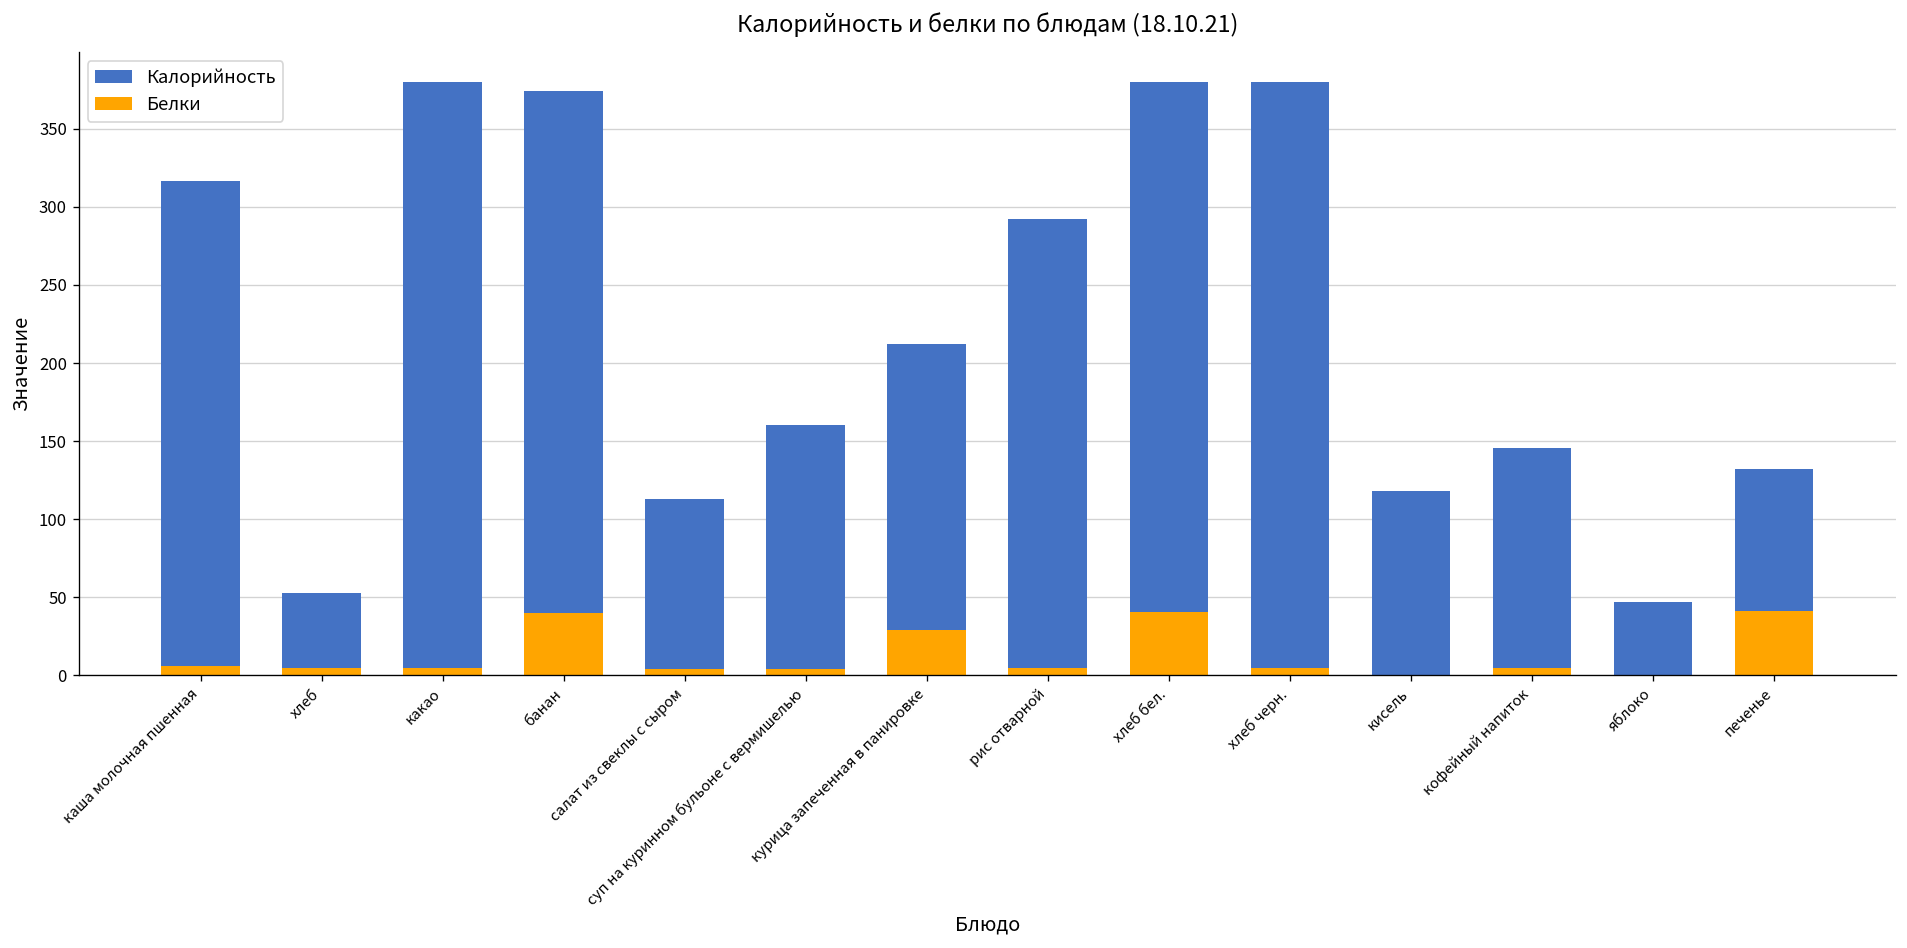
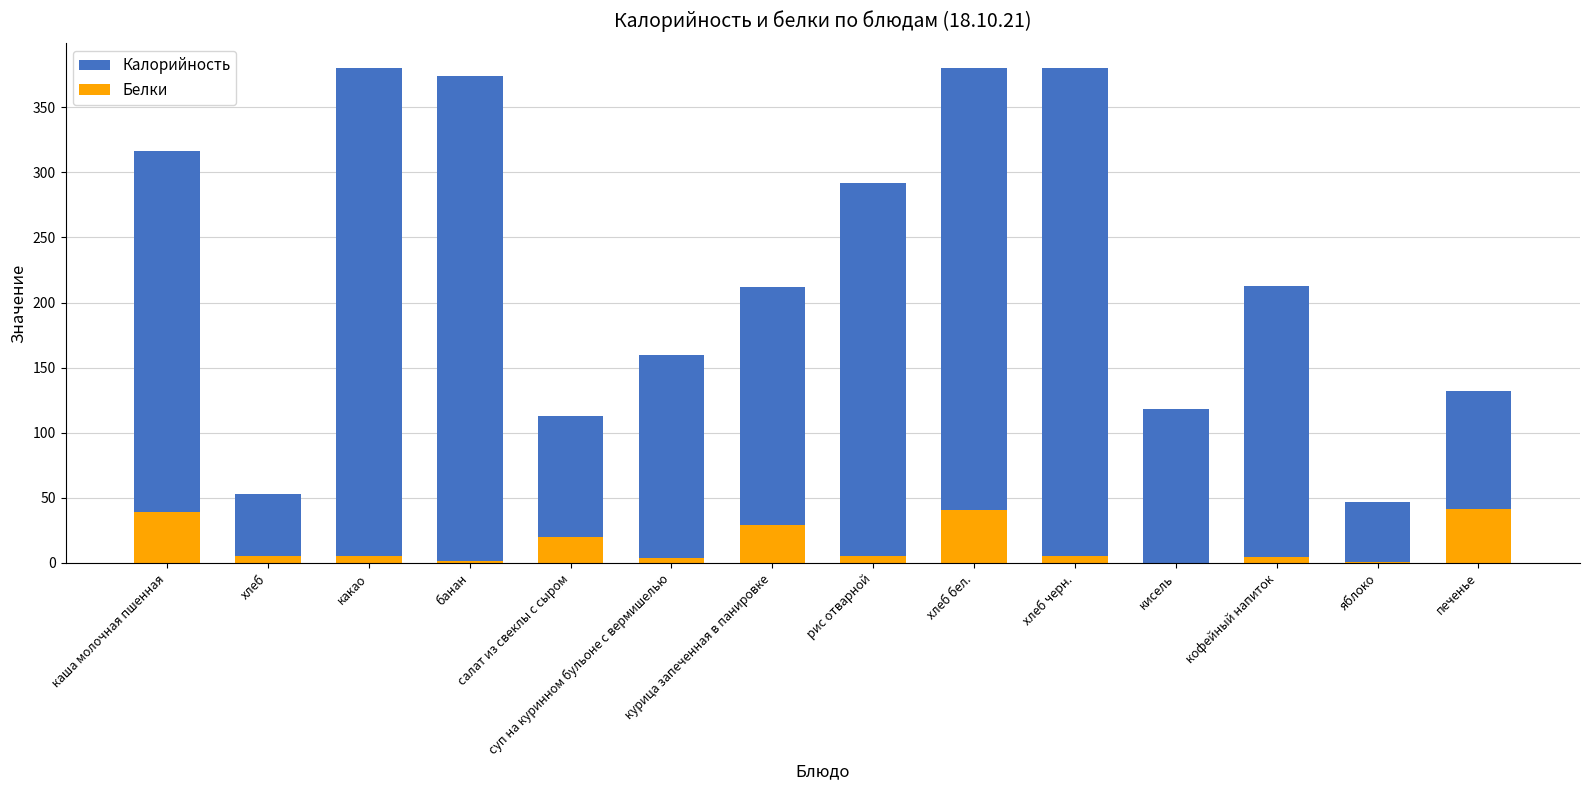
  {
    "Калорийность": {
      "каша молочная пшенная": 317,
      "хлеб": 53,
      "какао": 380,
      "банан": 374,
      "салат из свеклы с сыром": 113,
      "суп на куринном бульоне с вермишелью": 160,
      "курица запеченная в панировке": 212,
      "рис отварной": 292,
      "хлеб бел.": 380,
      "хлеб черн.": 380,
      "кисель": 118,
-     "кофейный напиток": 145,
+     "кофейный напиток": 212,
      "яблоко": 47,
      "печенье": 132
    },
    "Белки": {
-     "каша молочная пшенная": 6,
-     "банан": 40,
-     "салат из свеклы с сыром": 4,
+     "каша молочная пшенная": 39,
+     "банан": 2,
+     "салат из свеклы с сыром": 20,
      "кисель": 0
    }
  }
